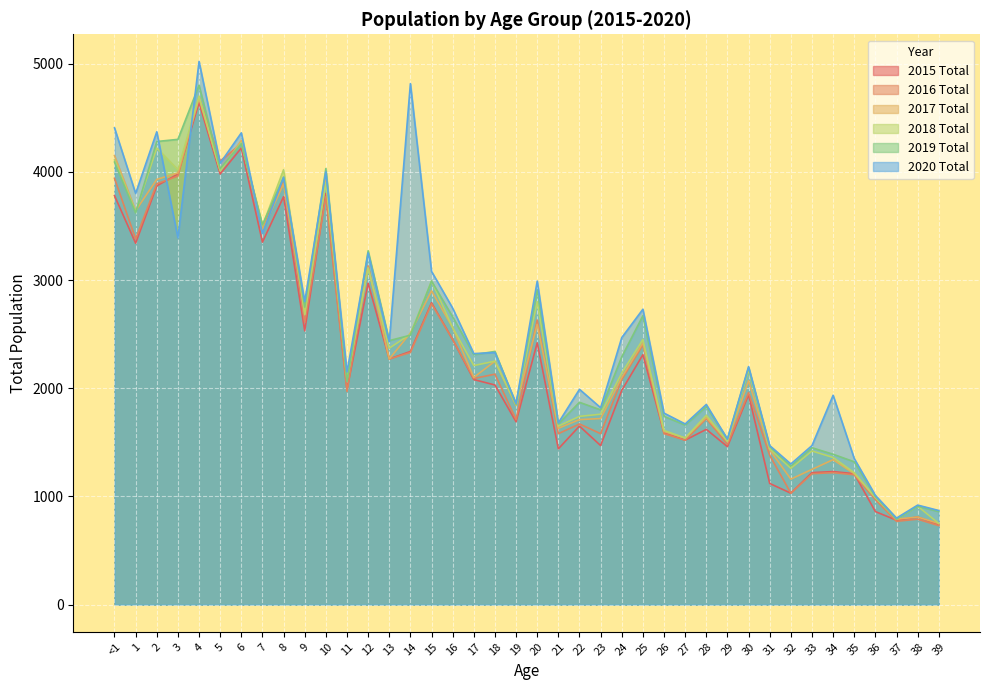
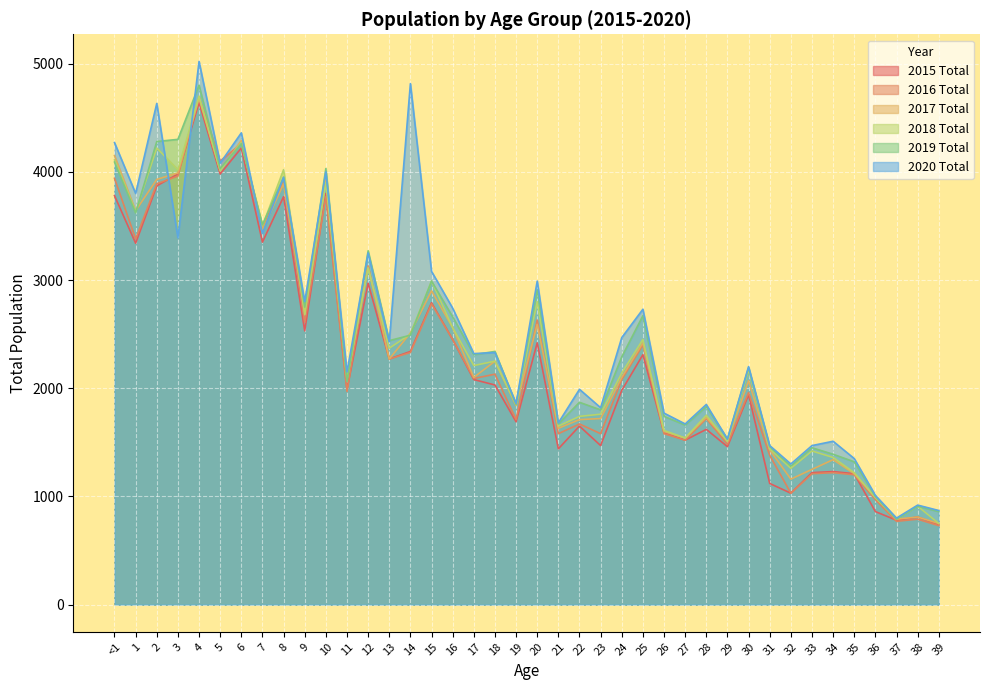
  {
    "2020 Total": {
-     "<1": 4410,
+     "<1": 4270,
      "1": 3800,
-     "2": 4370,
+     "2": 4630,
      "3": 3390,
      "4": 5020,
      "6": 4360,
      "7": 3430,
      "9": 2800,
      "10": 4000,
      "11": 2150,
      "14": 4820,
      "15": 3080,
      "16": 2740,
      "20": 2990,
      "22": 1990,
      "24": 2470,
      "25": 2730,
      "26": 1770,
-     "34": 1940,
+     "34": 1510,
      "35": 1350
    }
  }
